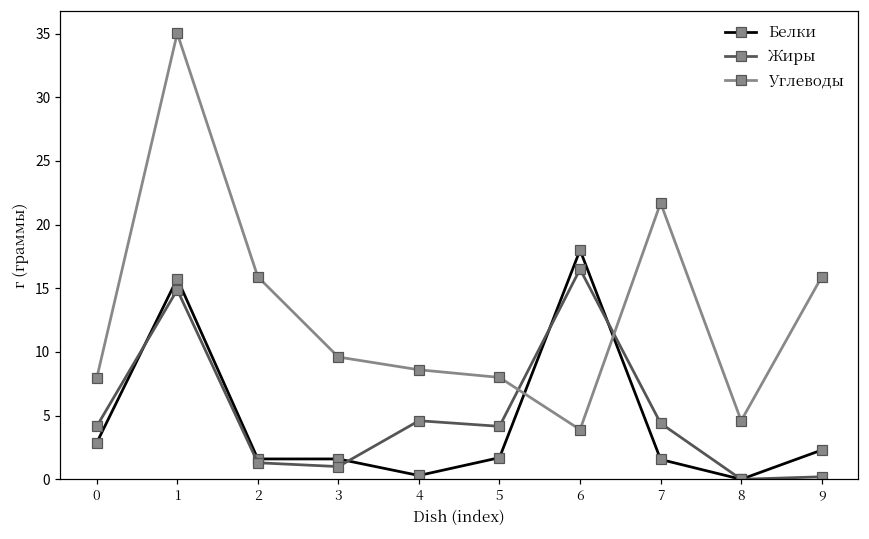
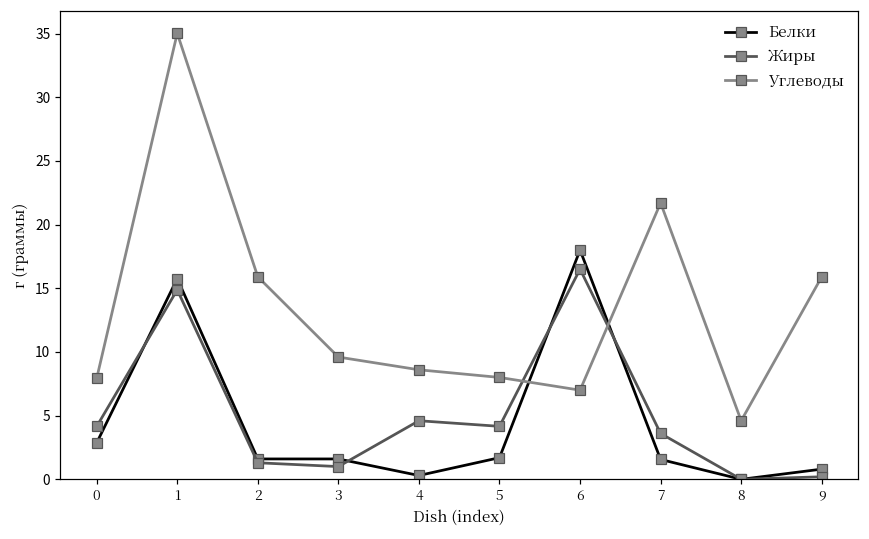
  {
    "Белки": {
      "0": 2.9,
      "1": 15.8,
      "2": 1.6,
      "3": 1.6,
      "4": 0.3,
      "5": 1.7,
      "6": 18.0,
      "7": 1.6,
-     "9": 2.3
+     "9": 0.8
    },
    "Жиры": {
      "0": 4.2,
      "1": 14.9,
      "2": 1.3,
      "3": 1.0,
      "4": 4.6,
      "5": 4.2,
      "6": 16.5,
-     "7": 4.4,
+     "7": 3.6,
      "9": 0.2
    },
    "Углеводы": {
      "0": 7.9,
      "1": 35.0,
      "2": 15.9,
      "3": 9.6,
      "4": 8.6,
      "5": 8.0,
-     "6": 3.9,
+     "6": 7.0,
      "7": 21.7,
      "8": 4.6,
      "9": 15.9
    }
  }
